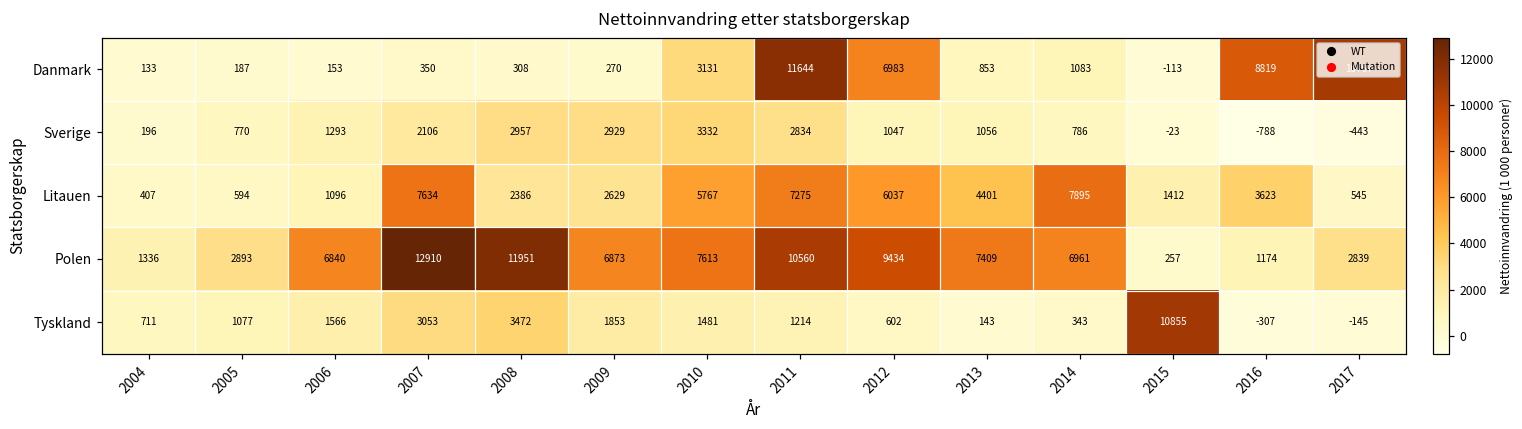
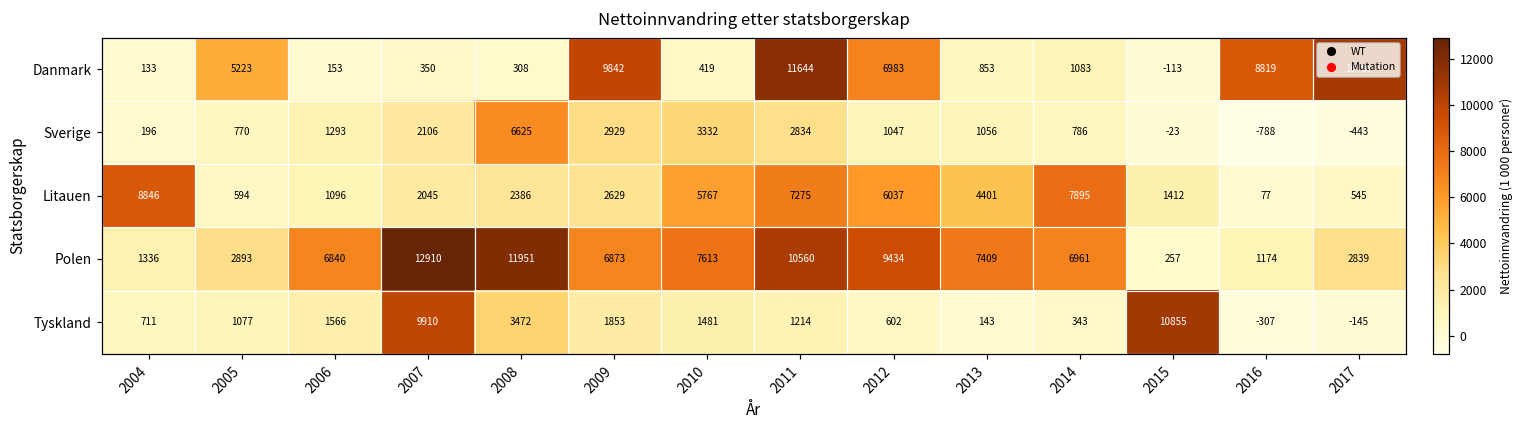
  {
    "Danmark": {
      "2004": 133,
-     "2005": 187,
+     "2005": 5223,
      "2006": 153,
      "2007": 350,
      "2008": 308,
-     "2009": 270,
-     "2010": 3131,
+     "2009": 9842,
+     "2010": 419,
      "2011": 11644,
      "2012": 6983,
      "2013": 853,
      "2014": 1083,
      "2015": -113,
      "2016": 8819
    },
    "Sverige": {
      "2004": 196,
      "2005": 770,
      "2006": 1293,
      "2007": 2106,
-     "2008": 2957,
+     "2008": 6625,
      "2009": 2929,
      "2010": 3332,
      "2011": 2834,
      "2012": 1047,
      "2013": 1056,
      "2014": 786,
      "2015": -23,
      "2016": -788,
      "2017": -443
    },
    "Litauen": {
-     "2004": 407,
+     "2004": 8846,
      "2005": 594,
      "2006": 1096,
-     "2007": 7634,
+     "2007": 2045,
      "2008": 2386,
      "2009": 2629,
      "2010": 5767,
      "2011": 7275,
      "2012": 6037,
      "2013": 4401,
      "2014": 7895,
      "2015": 1412,
-     "2016": 3623,
+     "2016": 77,
      "2017": 545
    },
    "Polen": {
      "2004": 1336,
      "2005": 2893,
      "2006": 6840,
      "2007": 12910,
      "2008": 11951,
      "2009": 6873,
      "2010": 7613,
      "2011": 10560,
      "2012": 9434,
      "2013": 7409,
      "2014": 6961,
      "2015": 257,
      "2016": 1174,
      "2017": 2839
    },
    "Tyskland": {
      "2004": 711,
      "2005": 1077,
      "2006": 1566,
-     "2007": 3053,
+     "2007": 9910,
      "2008": 3472,
      "2009": 1853,
      "2010": 1481,
      "2011": 1214,
      "2012": 602,
      "2013": 143,
      "2014": 343,
      "2015": 10855,
      "2016": -307,
      "2017": -145
    }
  }
